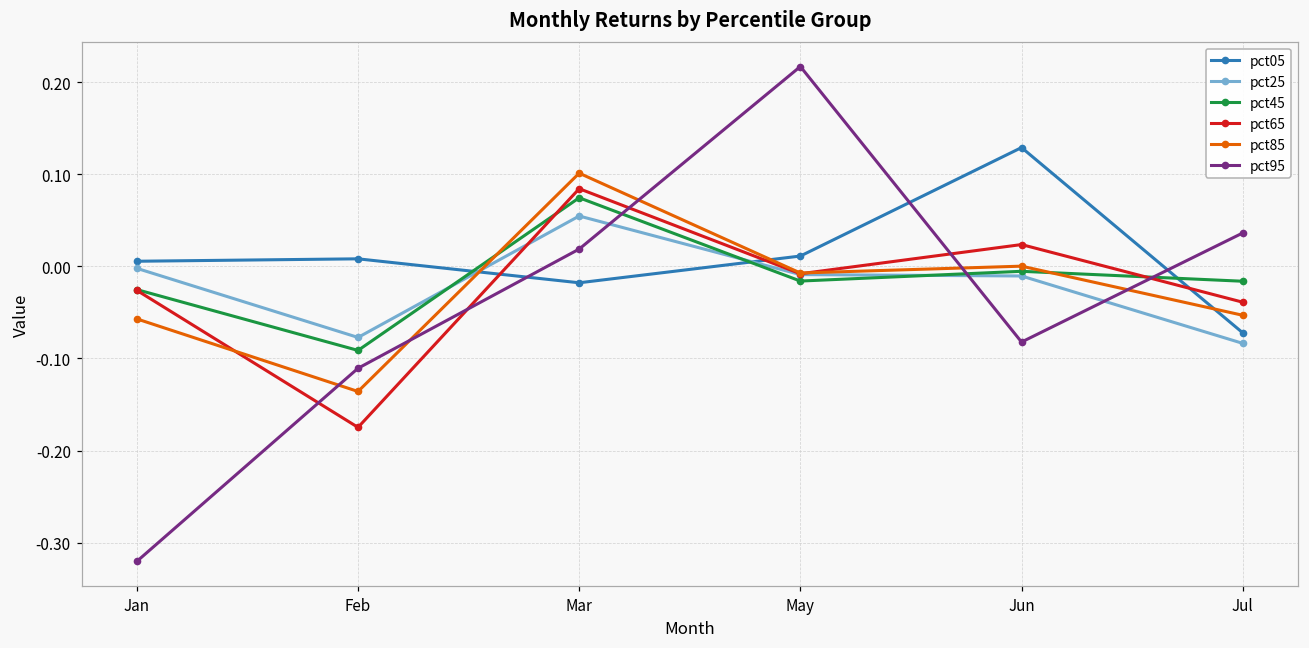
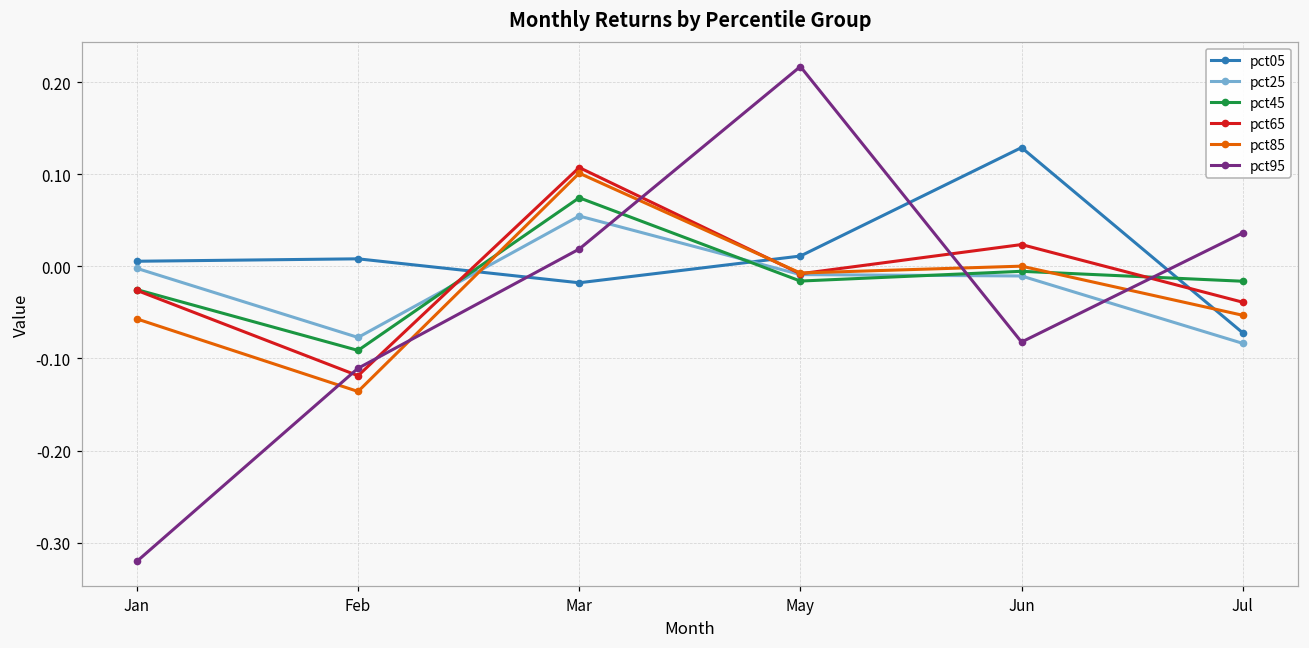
  {
    "pct05": {
      "Jan": 0.01,
      "Feb": 0.01,
      "Mar": -0.02,
      "May": 0.01,
      "Jun": 0.13,
      "Jul": -0.07
    },
    "pct25": {
      "Jan": 0.00,
      "Feb": -0.08,
      "Mar": 0.05,
      "Jun": -0.01,
      "Jul": -0.08
    },
    "pct45": {
      "Feb": -0.09,
      "Mar": 0.07,
      "May": -0.02,
      "Jun": -0.01,
      "Jul": -0.02
    },
    "pct65": {
-     "Feb": -0.17,
-     "Mar": 0.08,
+     "Feb": -0.12,
+     "Mar": 0.11,
      "Jun": 0.02,
      "Jul": -0.04
    },
    "pct85": {
      "Jan": -0.06,
      "Feb": -0.14,
      "Mar": 0.10,
      "Jun": 0.00,
      "Jul": -0.05
    },
    "pct95": {
      "Jan": -0.32,
      "Feb": -0.11,
      "Mar": 0.02,
      "May": 0.22,
      "Jun": -0.08,
      "Jul": 0.04
    }
  }
